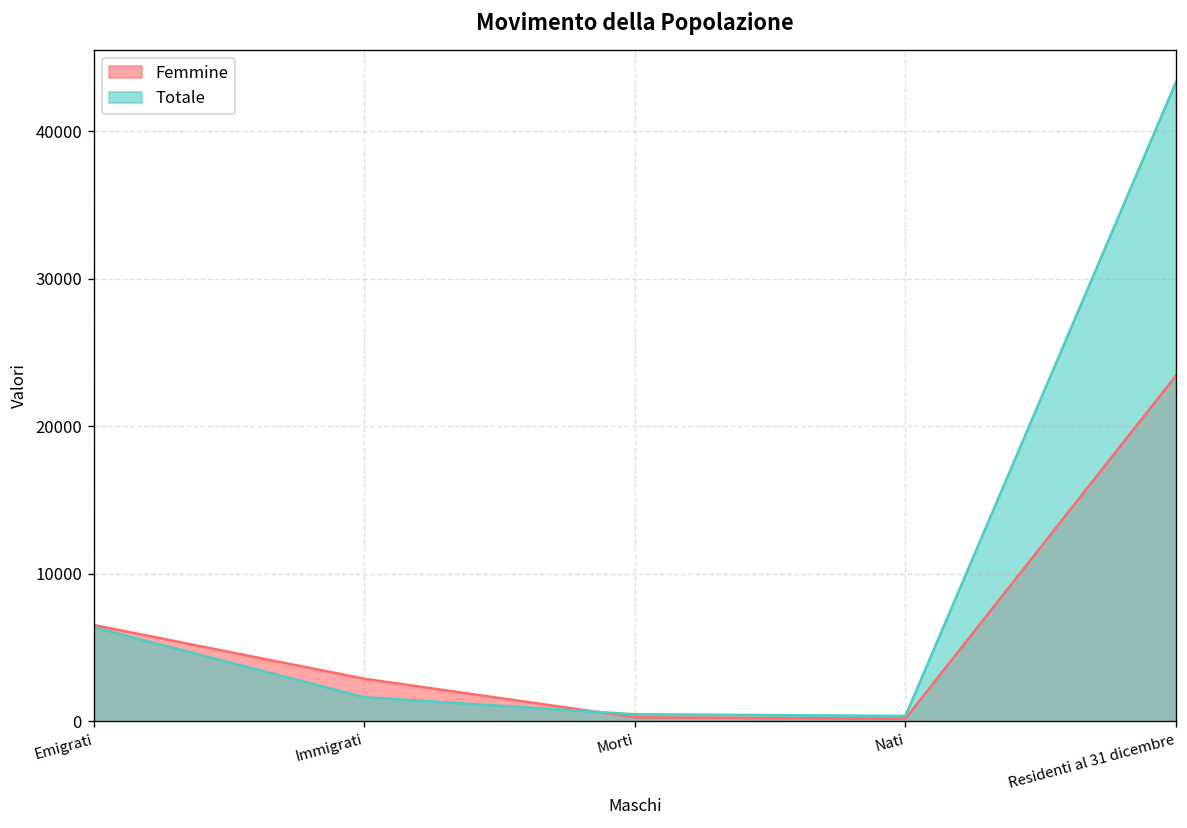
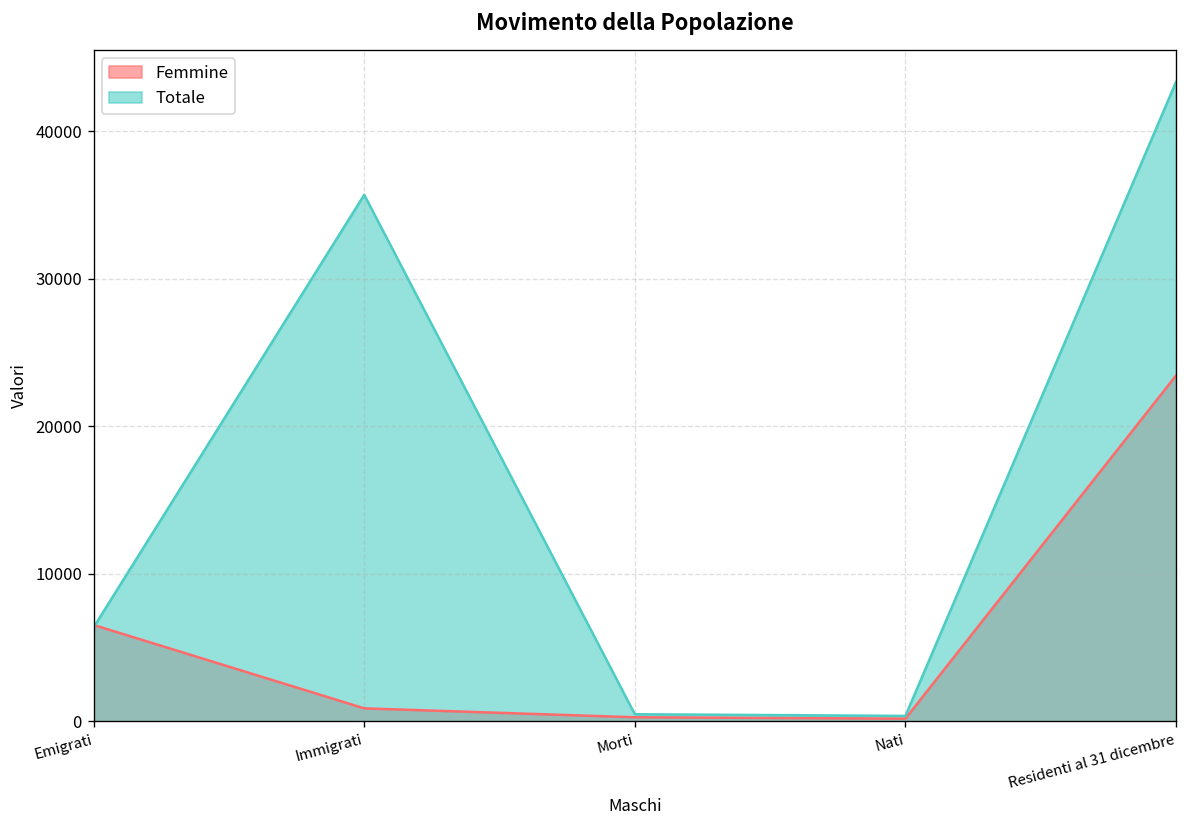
  {
    "Femmine": {
-     "Immigrati": 2900,
+     "Immigrati": 900,
      "Residenti al 31 dicembre": 23400
    },
    "Totale": {
-     "Immigrati": 1600,
+     "Immigrati": 35700,
      "Residenti al 31 dicembre": 43300
    }
  }
